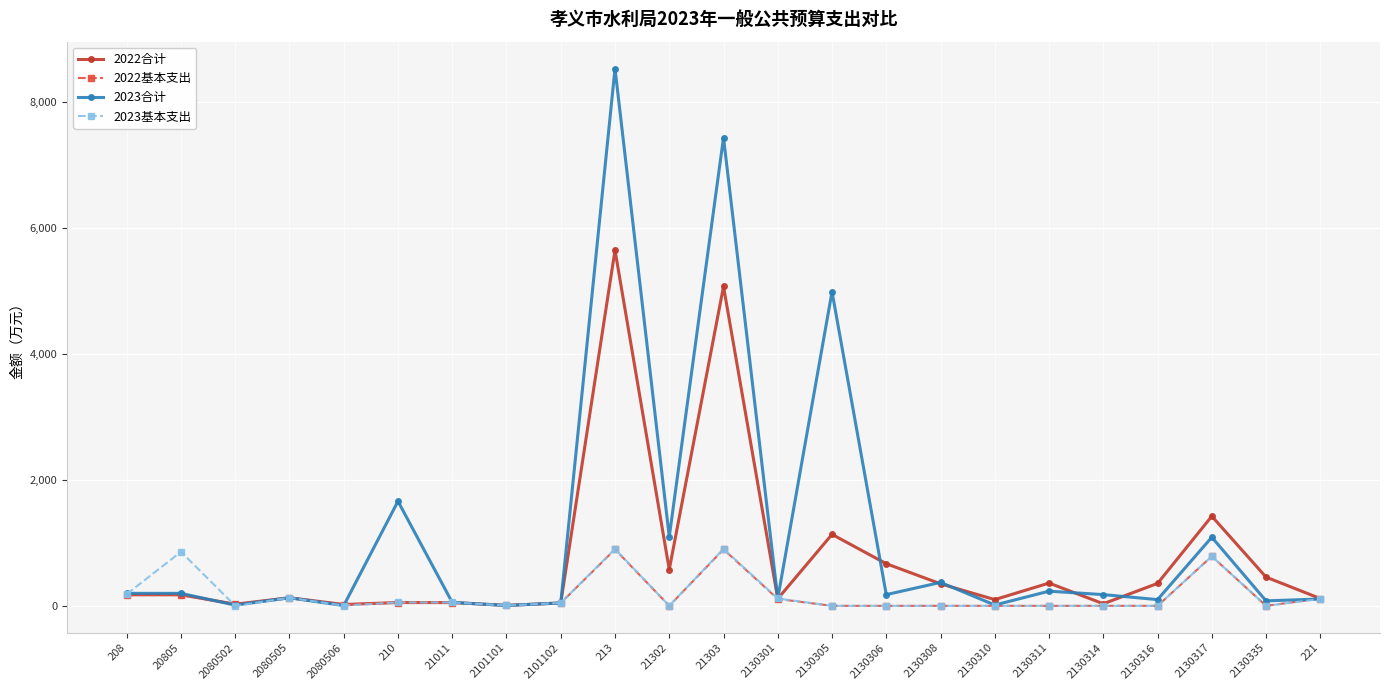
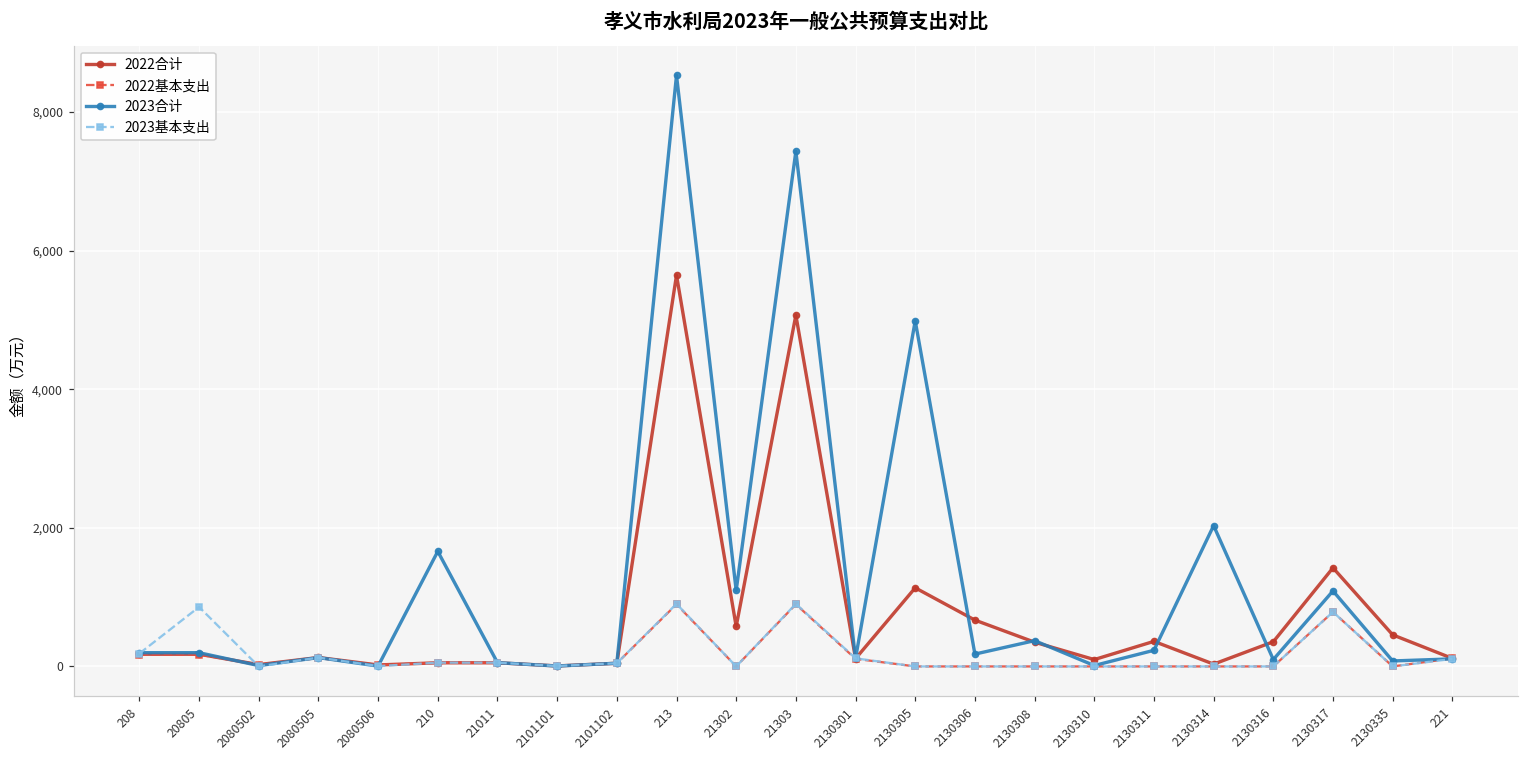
  {
    "2023合计": {
      "210": "1,700",
      "213": "8,500",
      "21302": "1,100",
      "21303": "7,400",
      "2130305": "5,000",
      "2130306": "200",
      "2130311": "200",
-     "2130314": "200",
+     "2130314": "2,000",
      "2130316": "100",
      "2130317": "1,100",
      "2130335": "100"
    },
    "2023基本支出": {
      "20805": "900"
    }
  }
